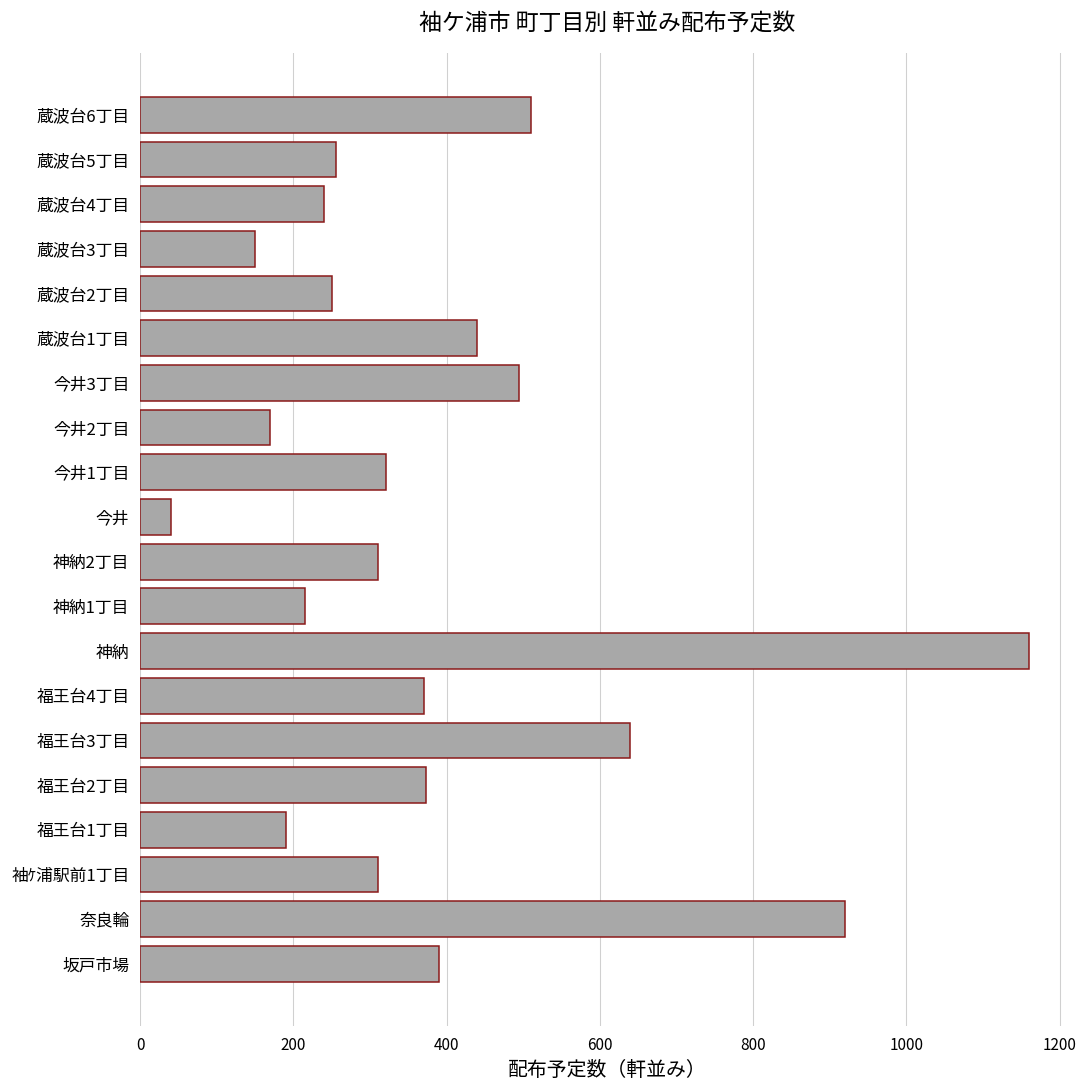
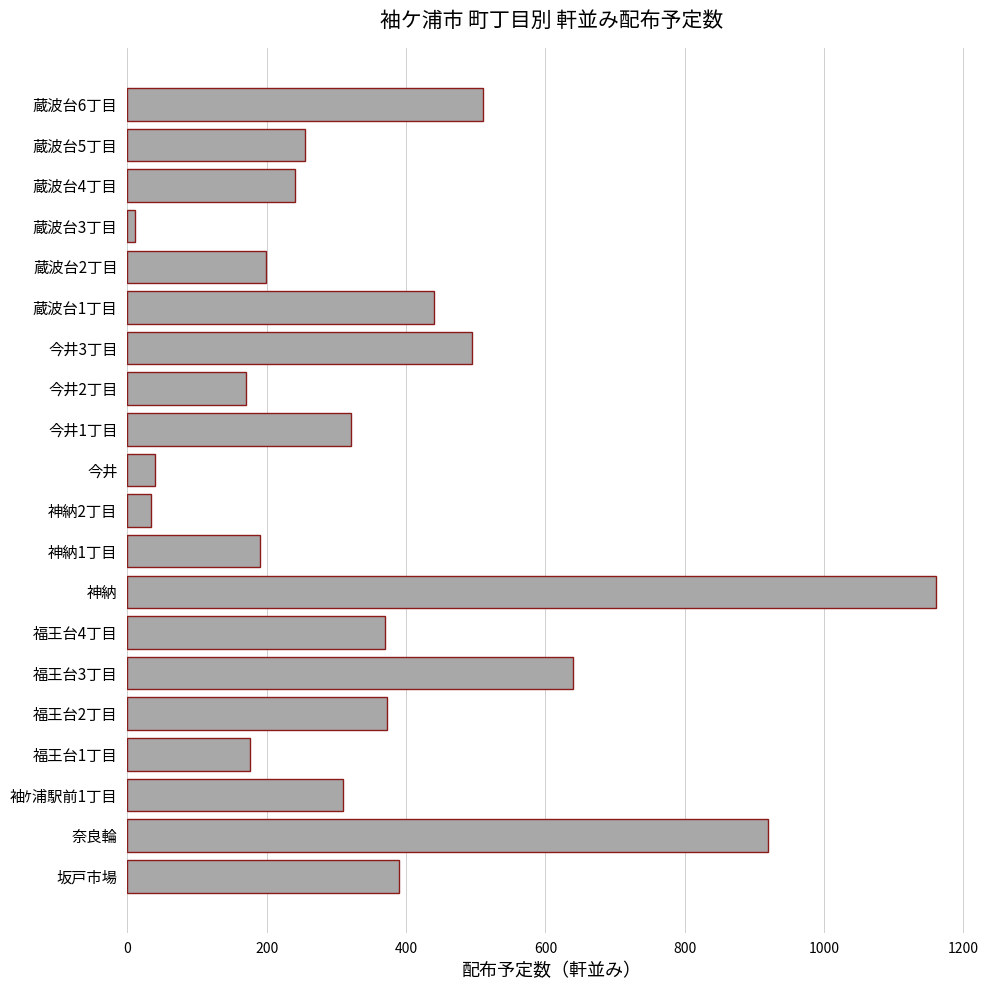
  {
    "蔵波台6丁目": 510,
    "蔵波台5丁目": 260,
    "蔵波台4丁目": 240,
-   "蔵波台3丁目": 150,
-   "蔵波台2丁目": 250,
+   "蔵波台3丁目": 10,
+   "蔵波台2丁目": 200,
    "蔵波台1丁目": 440,
    "今井3丁目": 490,
    "今井2丁目": 170,
    "今井1丁目": 320,
    "今井": 40,
-   "神納2丁目": 310,
-   "神納1丁目": 220,
+   "神納2丁目": 30,
+   "神納1丁目": 190,
    "神納": 1160,
    "福王台4丁目": 370,
    "福王台3丁目": 640,
    "福王台2丁目": 370,
-   "福王台1丁目": 190,
+   "福王台1丁目": 180,
    "袖ｹ浦駅前1丁目": 310,
    "奈良輪": 920,
    "坂戸市場": 390
  }
